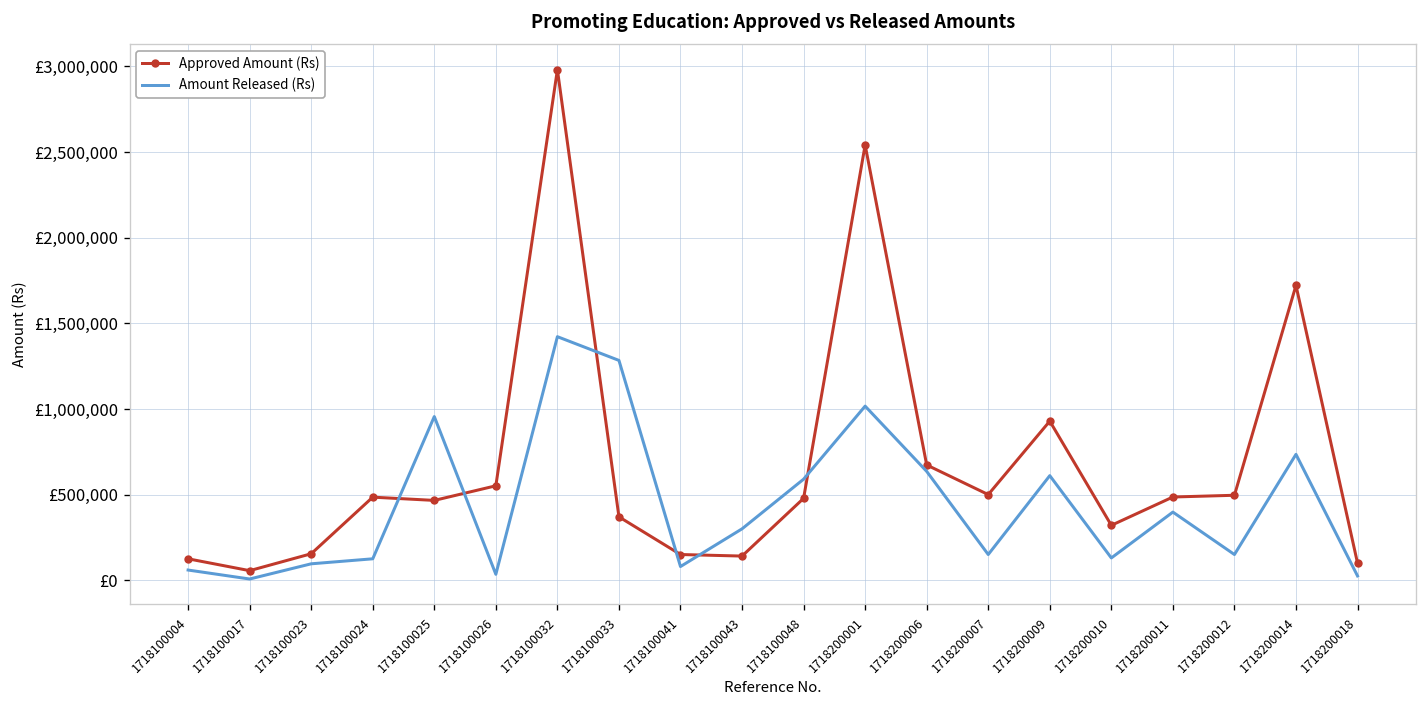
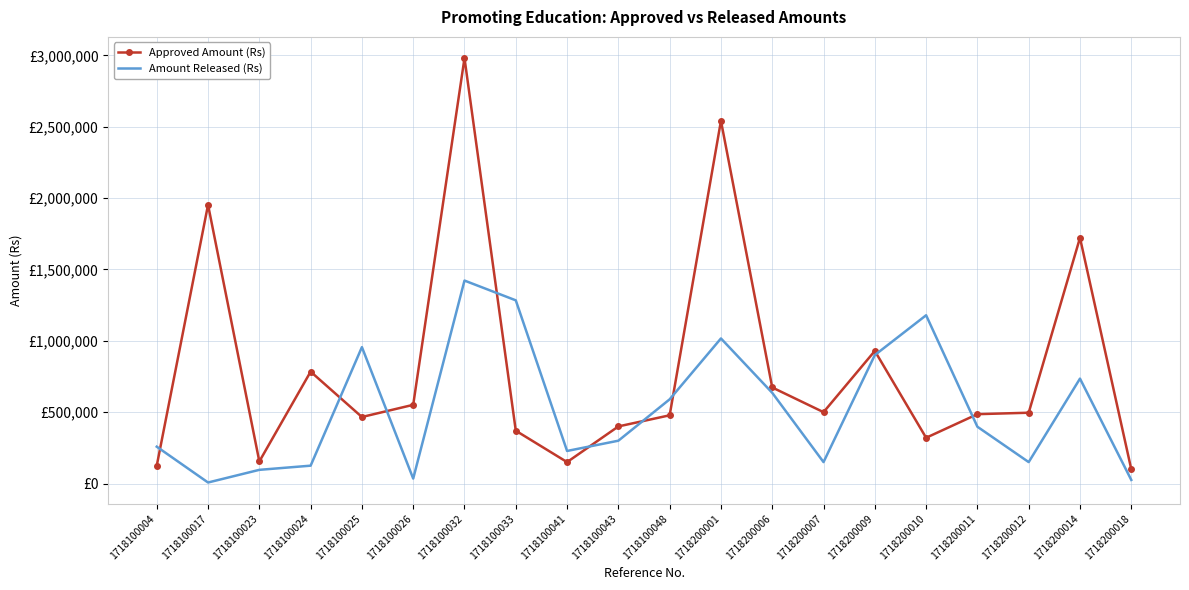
  {
    "Approved Amount (Rs)": {
      "1718100004": "£130,000",
-     "1718100017": "£60,000",
+     "1718100017": "£1,950,000",
      "1718100023": "£150,000",
-     "1718100024": "£490,000",
+     "1718100024": "£780,000",
      "1718100025": "£470,000",
      "1718100026": "£550,000",
      "1718100032": "£2,980,000",
      "1718100033": "£370,000",
      "1718100041": "£150,000",
-     "1718100043": "£140,000",
+     "1718100043": "£400,000",
      "1718100048": "£480,000",
      "1718200001": "£2,540,000",
      "1718200006": "£670,000",
      "1718200007": "£500,000",
      "1718200009": "£930,000",
      "1718200010": "£320,000",
      "1718200011": "£490,000",
      "1718200012": "£500,000",
      "1718200014": "£1,720,000",
      "1718200018": "£100,000"
    },
    "Amount Released (Rs)": {
-     "1718100004": "£60,000",
+     "1718100004": "£260,000",
      "1718100017": "£10,000",
      "1718100023": "£100,000",
      "1718100024": "£130,000",
      "1718100025": "£960,000",
      "1718100026": "£30,000",
      "1718100032": "£1,420,000",
      "1718100033": "£1,280,000",
-     "1718100041": "£80,000",
+     "1718100041": "£230,000",
      "1718100043": "£300,000",
      "1718100048": "£590,000",
      "1718200001": "£1,020,000",
      "1718200006": "£640,000",
      "1718200007": "£150,000",
-     "1718200009": "£610,000",
-     "1718200010": "£130,000",
+     "1718200009": "£900,000",
+     "1718200010": "£1,180,000",
      "1718200011": "£400,000",
      "1718200012": "£150,000",
      "1718200014": "£740,000",
      "1718200018": "£30,000"
    }
  }
